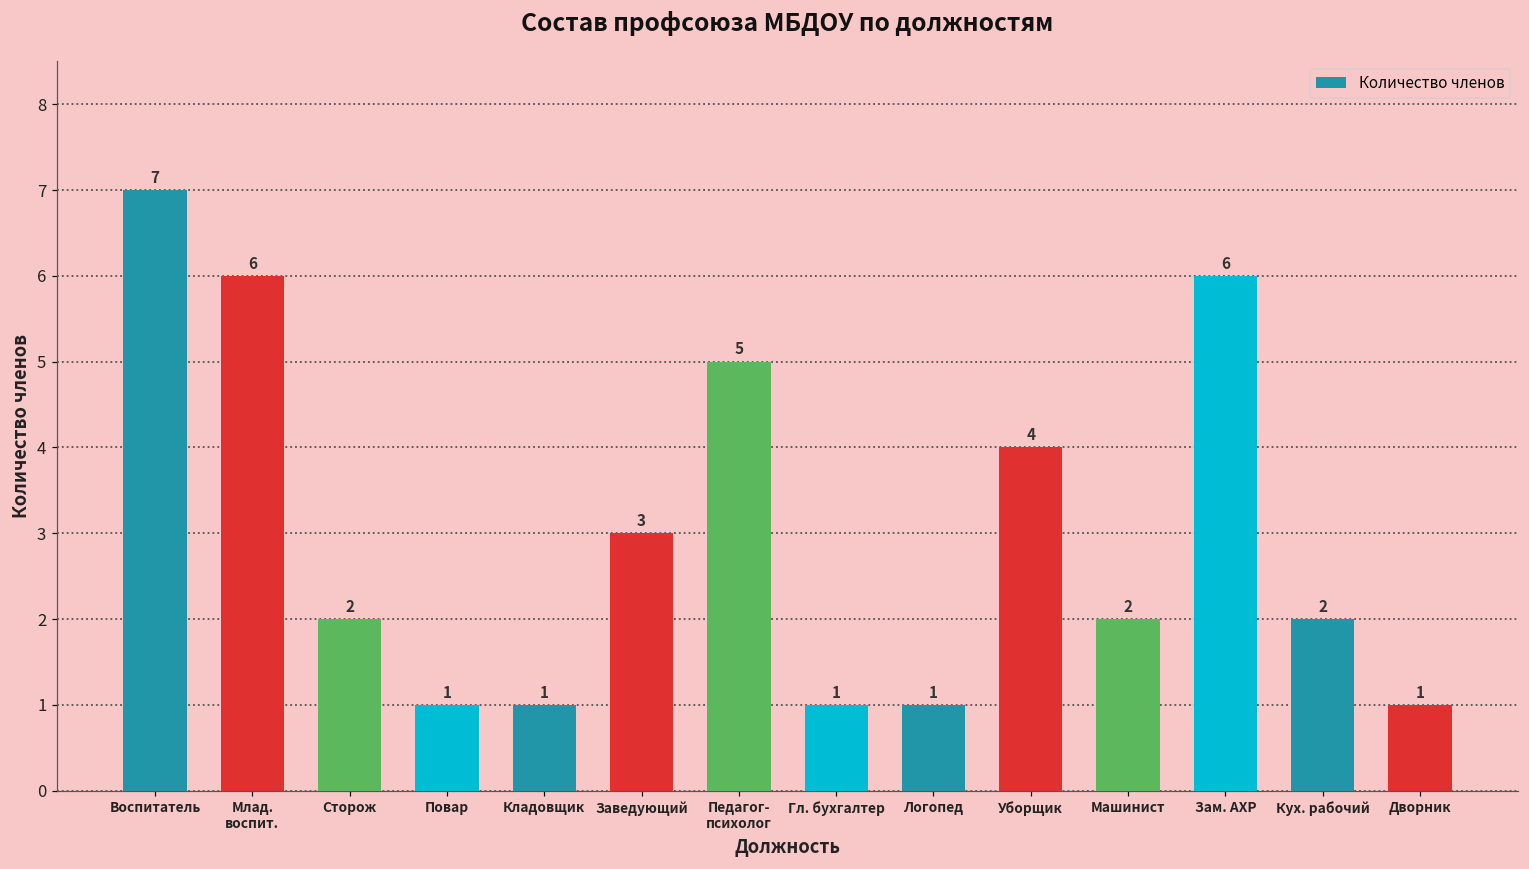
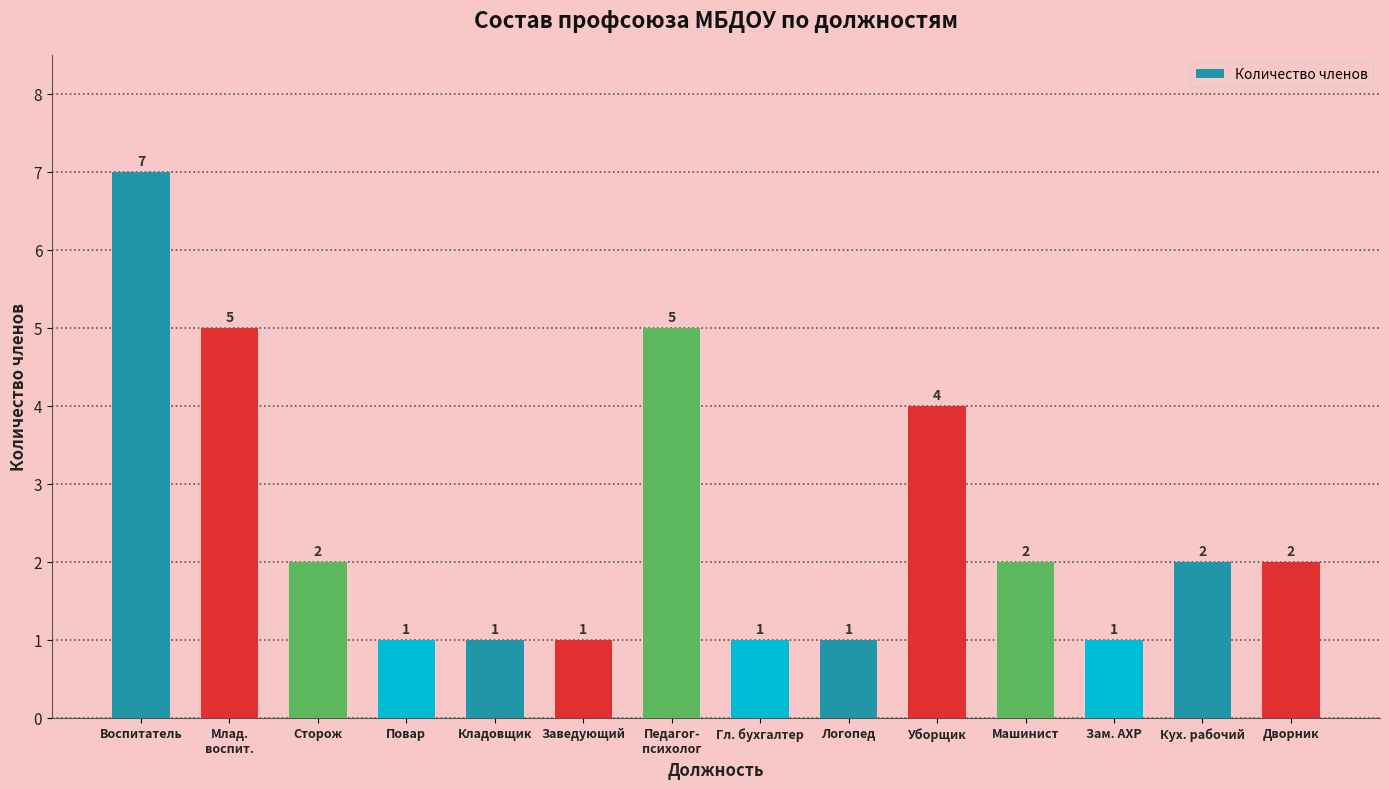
  {
    "Воспитатель": 7,
-   "Млад. воспит.": 6,
+   "Млад. воспит.": 5,
    "Сторож": 2,
    "Повар": 1,
    "Кладовщик": 1,
-   "Заведующий": 3,
+   "Заведующий": 1,
    "Педагог- психолог": 5,
    "Гл. бухгалтер": 1,
    "Логопед": 1,
    "Уборщик": 4,
    "Машинист": 2,
-   "Зам. АХР": 6,
+   "Зам. АХР": 1,
    "Кух. рабочий": 2,
-   "Дворник": 1
+   "Дворник": 2
  }
